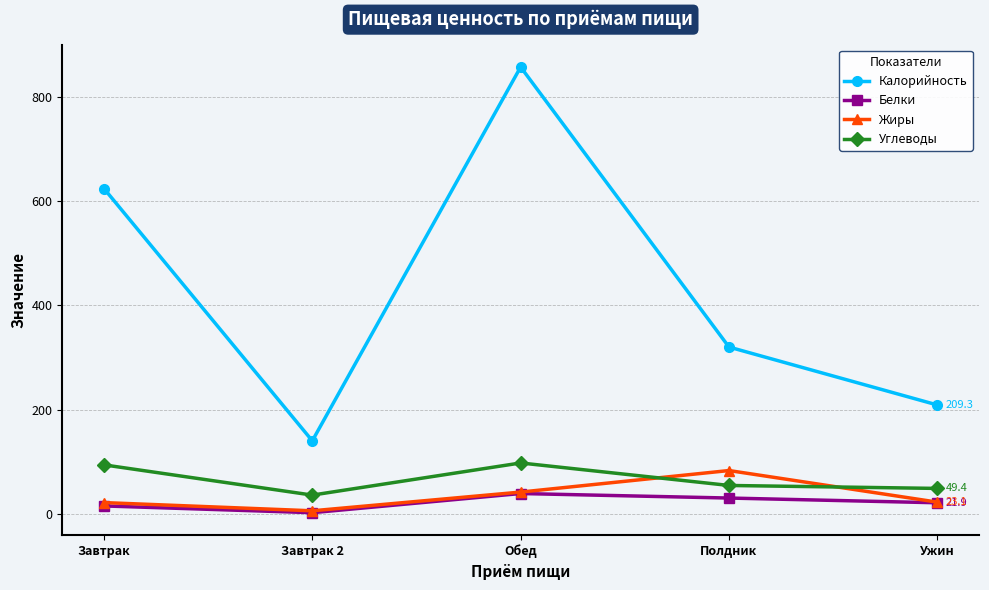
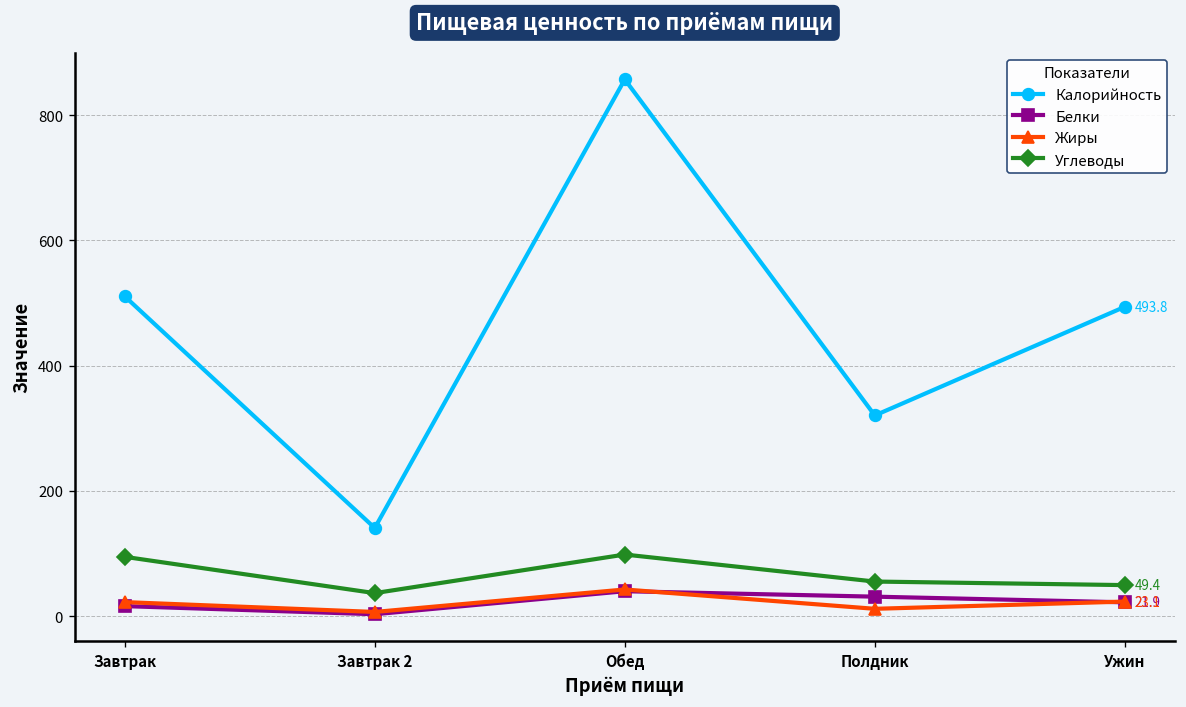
  {
    "Калорийность": {
-     "Завтрак": 620,
-     "Ужин": 209.3
+     "Завтрак": 510,
+     "Ужин": 493.8
    },
    "Белки": {
      "Завтрак": 20,
      "Полдник": 30
    },
    "Жиры": {
      "Завтрак": 20,
-     "Полдник": 80
+     "Полдник": 10
    },
    "Углеводы": {
      "Ужин": 49.4
    }
  }
